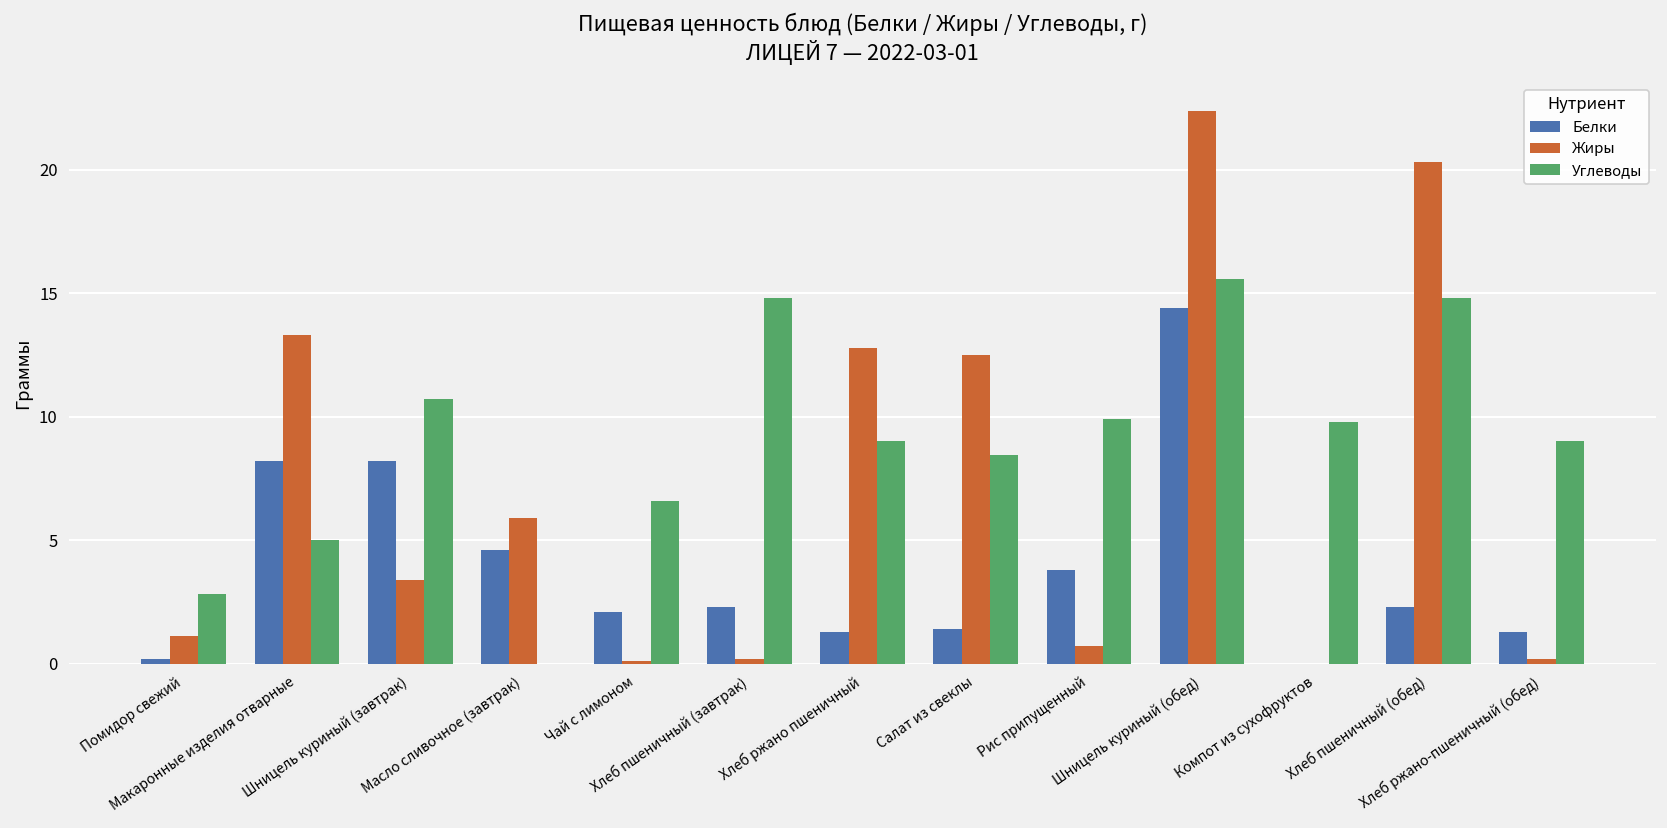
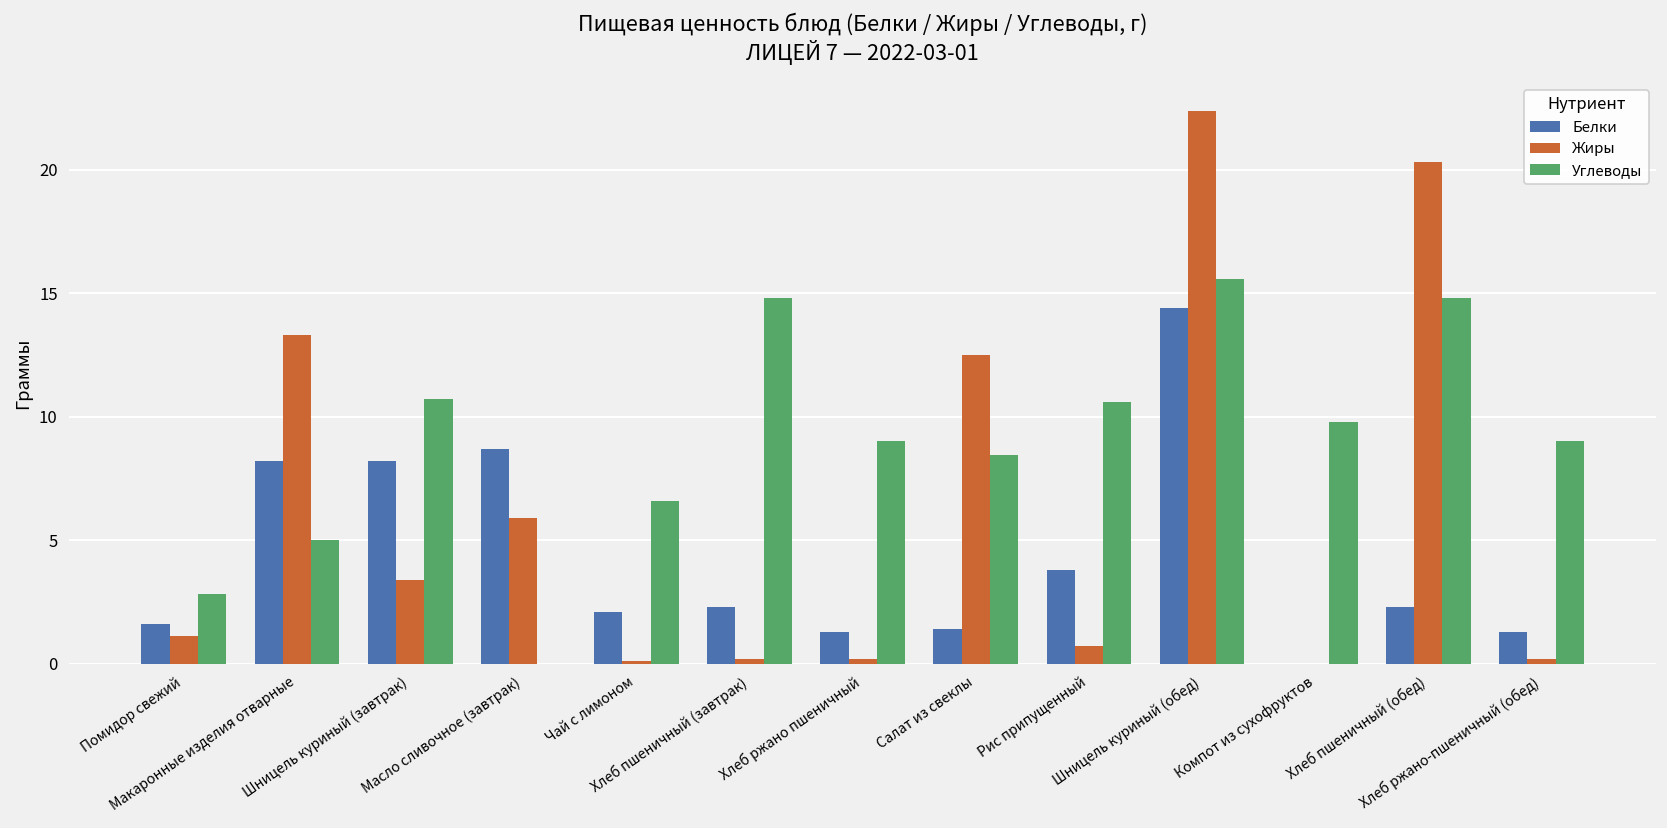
  {
    "Белки": {
-     "Помидор свежий": 0.2,
+     "Помидор свежий": 1.6,
      "Макаронные изделия отварные": 8.2,
      "Шницель куриный (завтрак)": 8.2,
-     "Масло сливочное (завтрак)": 4.6,
+     "Масло сливочное (завтрак)": 8.7,
      "Чай с лимоном": 2.1,
      "Хлеб пшеничный (завтрак)": 2.3,
      "Хлеб ржано пшеничный": 1.3,
      "Салат из свеклы": 1.4,
      "Рис припущенный": 3.8,
      "Шницель куриный (обед)": 14.4,
      "Компот из сухофруктов": 0.0,
      "Хлеб пшеничный (обед)": 2.3,
      "Хлеб ржано-пшеничный (обед)": 1.3
    },
    "Жиры": {
      "Помидор свежий": 1.1,
      "Макаронные изделия отварные": 13.3,
      "Шницель куриный (завтрак)": 3.4,
      "Масло сливочное (завтрак)": 5.9,
      "Хлеб пшеничный (завтрак)": 0.2,
-     "Хлеб ржано пшеничный": 12.8,
+     "Хлеб ржано пшеничный": 0.2,
      "Салат из свеклы": 12.5,
      "Рис припущенный": 0.7,
      "Шницель куриный (обед)": 22.4,
      "Компот из сухофруктов": 0.0,
      "Хлеб пшеничный (обед)": 20.3,
      "Хлеб ржано-пшеничный (обед)": 0.2
    },
    "Углеводы": {
      "Помидор свежий": 2.8,
      "Макаронные изделия отварные": 5.0,
      "Шницель куриный (завтрак)": 10.7,
      "Масло сливочное (завтрак)": 0.0,
      "Чай с лимоном": 6.6,
      "Хлеб пшеничный (завтрак)": 14.8,
      "Хлеб ржано пшеничный": 9.0,
      "Салат из свеклы": 8.5,
-     "Рис припущенный": 9.9,
+     "Рис припущенный": 10.6,
      "Шницель куриный (обед)": 15.6,
      "Компот из сухофруктов": 9.8,
      "Хлеб пшеничный (обед)": 14.8,
      "Хлеб ржано-пшеничный (обед)": 9.0
    }
  }
